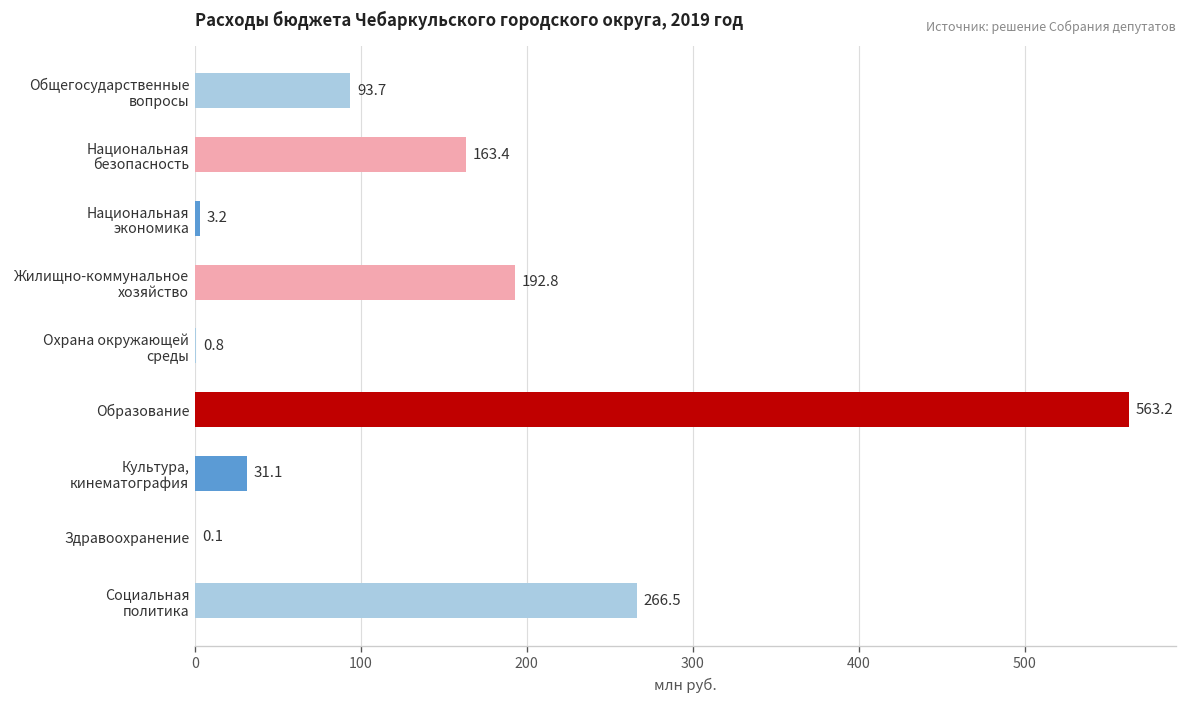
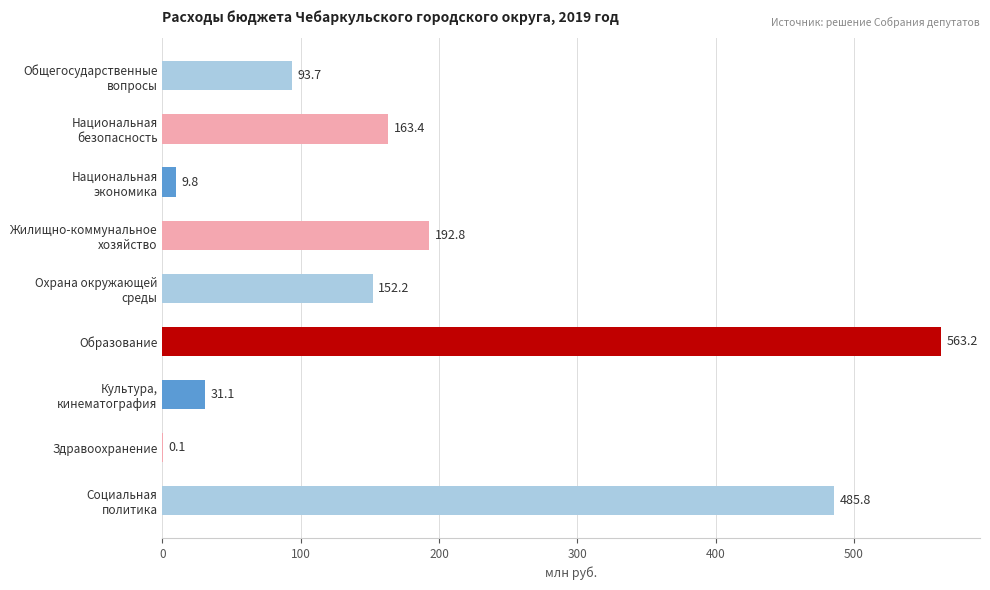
  {
    "Общегосударственные вопросы": 93.7,
    "Национальная безопасность": 163.4,
-   "Национальная экономика": 3.2,
+   "Национальная экономика": 9.8,
    "Жилищно-коммунальное хозяйство": 192.8,
-   "Охрана окружающей среды": 0.8,
+   "Охрана окружающей среды": 152.2,
    "Образование": 563.2,
    "Культура, кинематография": 31.1,
    "Здравоохранение": 0.1,
-   "Социальная политика": 266.5
+   "Социальная политика": 485.8
  }
